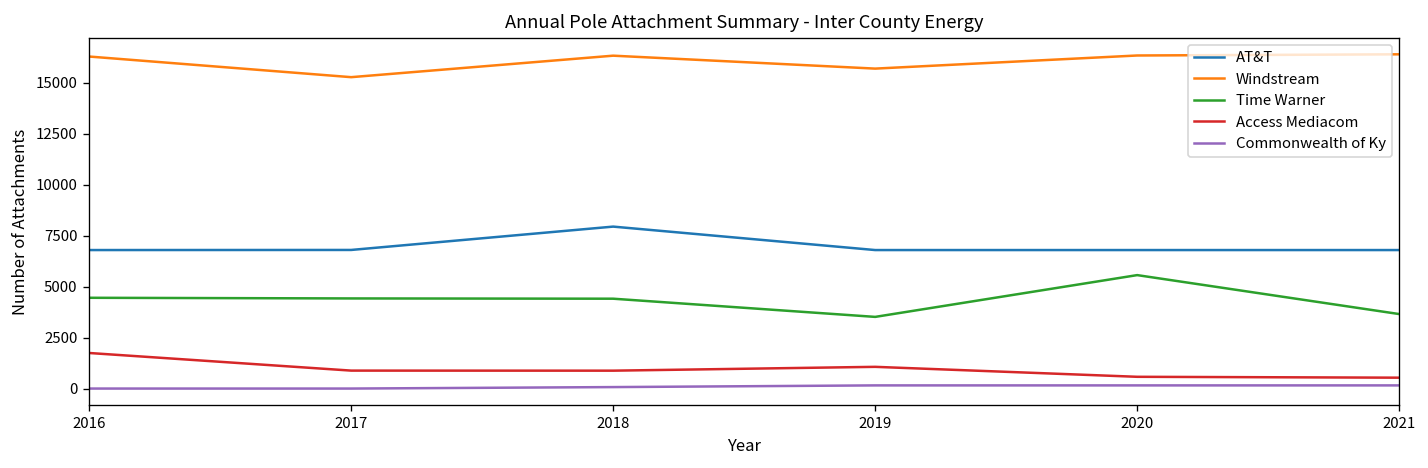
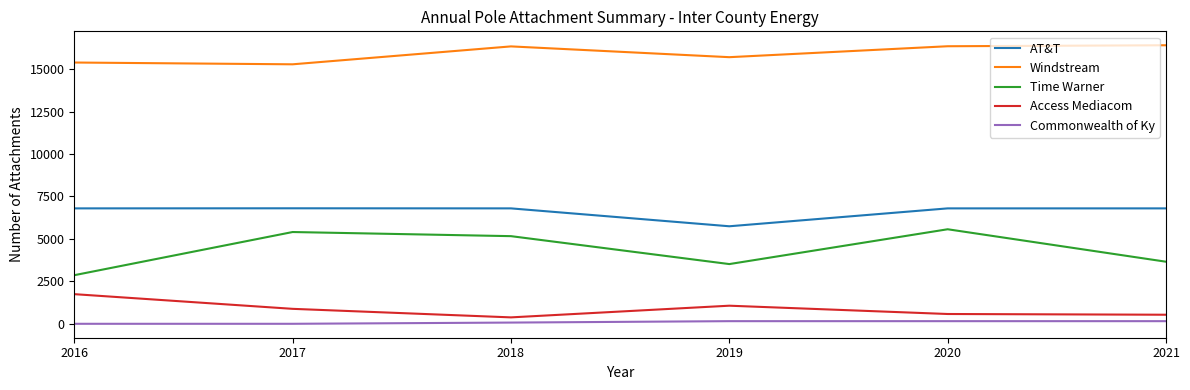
  {
    "AT&T": {
      "2016": 6800,
      "2017": 6800,
-     "2018": 8000,
-     "2019": 6800,
+     "2018": 6800,
+     "2019": 5700,
      "2020": 6800,
      "2021": 6800
    },
    "Windstream": {
-     "2016": 16300,
+     "2016": 15400,
      "2017": 15300,
      "2018": 16300,
      "2019": 15700,
      "2020": 16400,
      "2021": 16400
    },
    "Time Warner": {
-     "2016": 4500,
-     "2017": 4400,
-     "2018": 4400,
+     "2016": 2900,
+     "2017": 5400,
+     "2018": 5200,
      "2019": 3500,
      "2020": 5600,
      "2021": 3700
    },
    "Access Mediacom": {
      "2016": 1700,
      "2017": 900,
-     "2018": 900,
+     "2018": 400,
      "2019": 1100,
      "2020": 600,
      "2021": 500
    },
    "Commonwealth of Ky": {
      "2016": 0,
      "2017": 0,
      "2018": 100,
      "2019": 200,
      "2020": 200,
      "2021": 200
    }
  }
